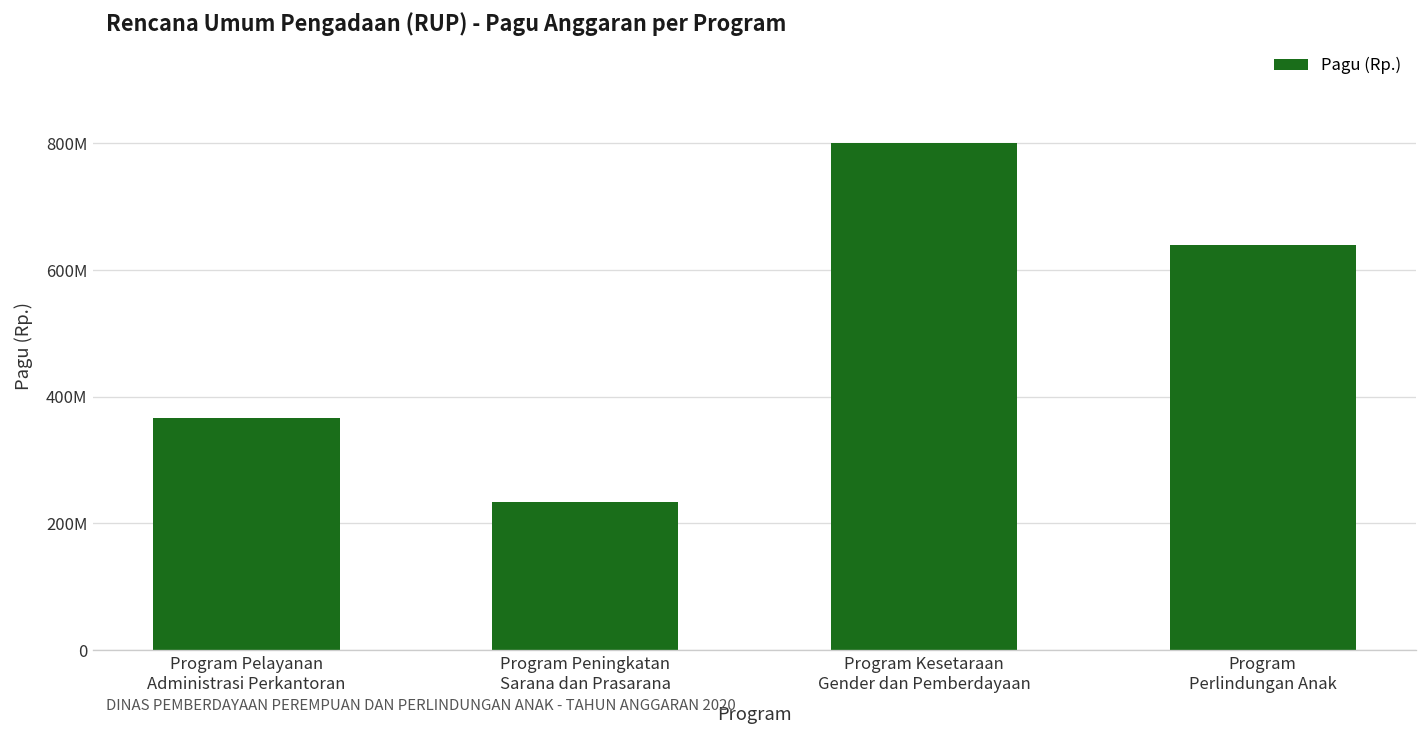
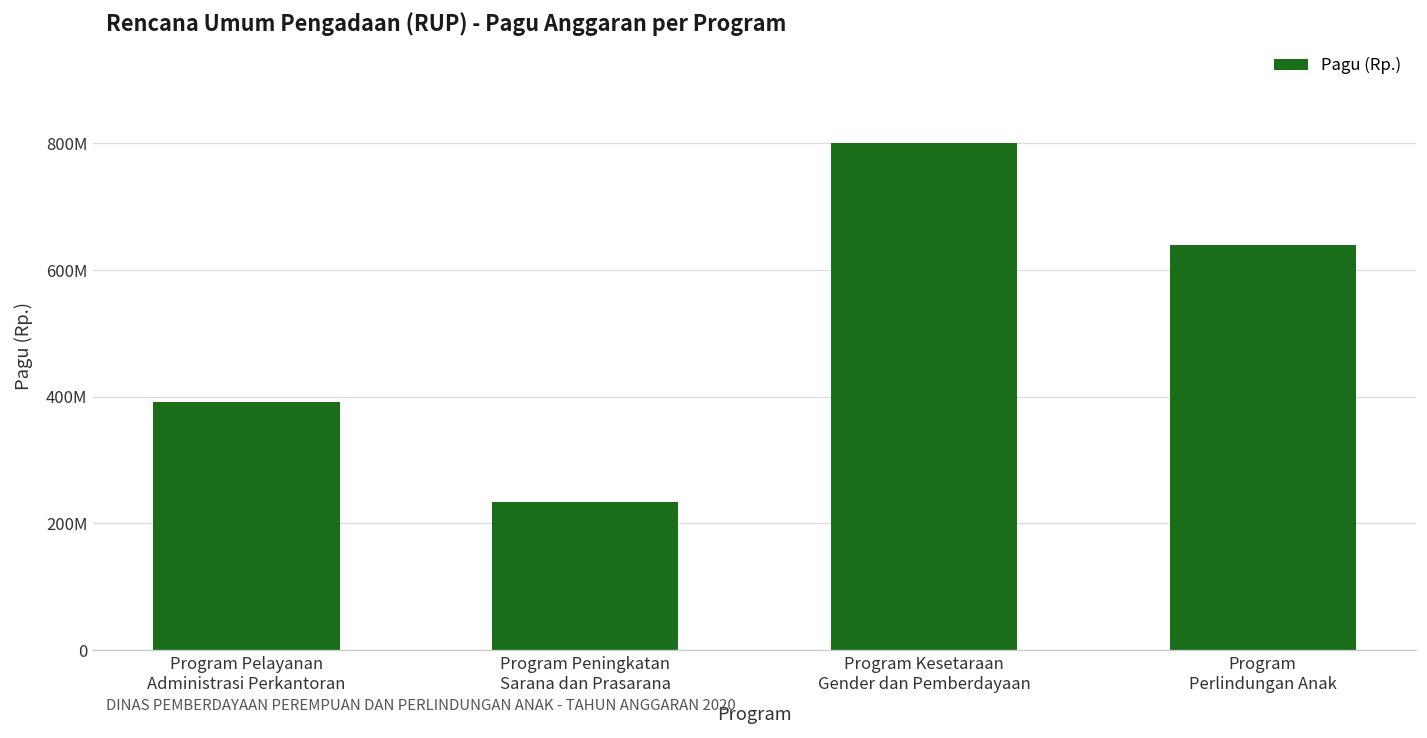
  {
-   "Program Pelayanan Administrasi Perkantoran": 370000000,
+   "Program Pelayanan Administrasi Perkantoran": 390000000,
    "Program Peningkatan Sarana dan Prasarana": 230000000,
    "Program Kesetaraan Gender dan Pemberdayaan": 800000000,
    "Program Perlindungan Anak": 640000000
  }
